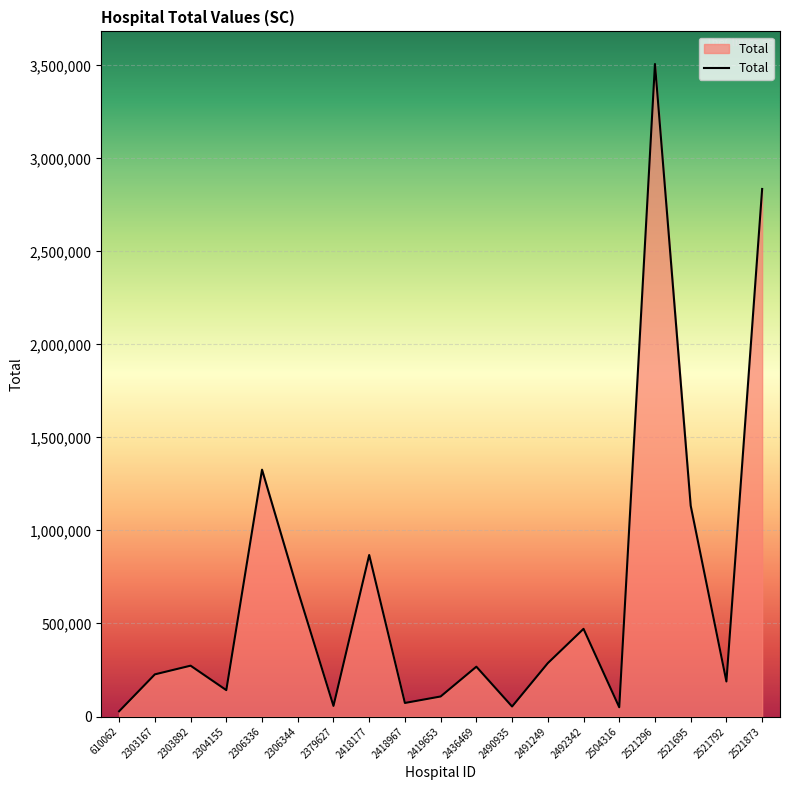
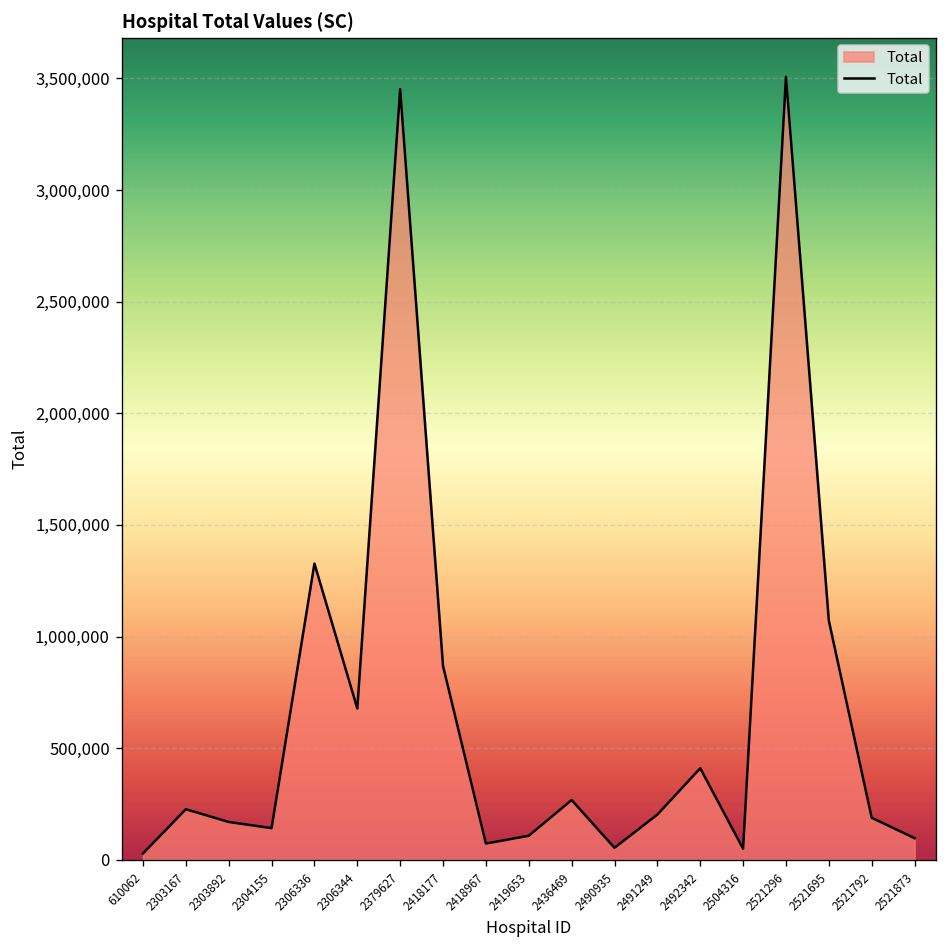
  {
    "610062": "30,000",
    "2303167": "230,000",
-   "2303892": "270,000",
+   "2303892": "170,000",
    "2304155": "140,000",
    "2306336": "1,330,000",
    "2306344": "680,000",
-   "2379627": "60,000",
+   "2379627": "3,450,000",
    "2418177": "870,000",
    "2418967": "70,000",
    "2419653": "110,000",
    "2436469": "270,000",
    "2490935": "50,000",
-   "2491249": "290,000",
-   "2492342": "470,000",
+   "2491249": "200,000",
+   "2492342": "410,000",
    "2504316": "50,000",
    "2521296": "3,510,000",
-   "2521695": "1,130,000",
+   "2521695": "1,070,000",
    "2521792": "190,000",
-   "2521873": "2,840,000"
+   "2521873": "100,000"
  }
